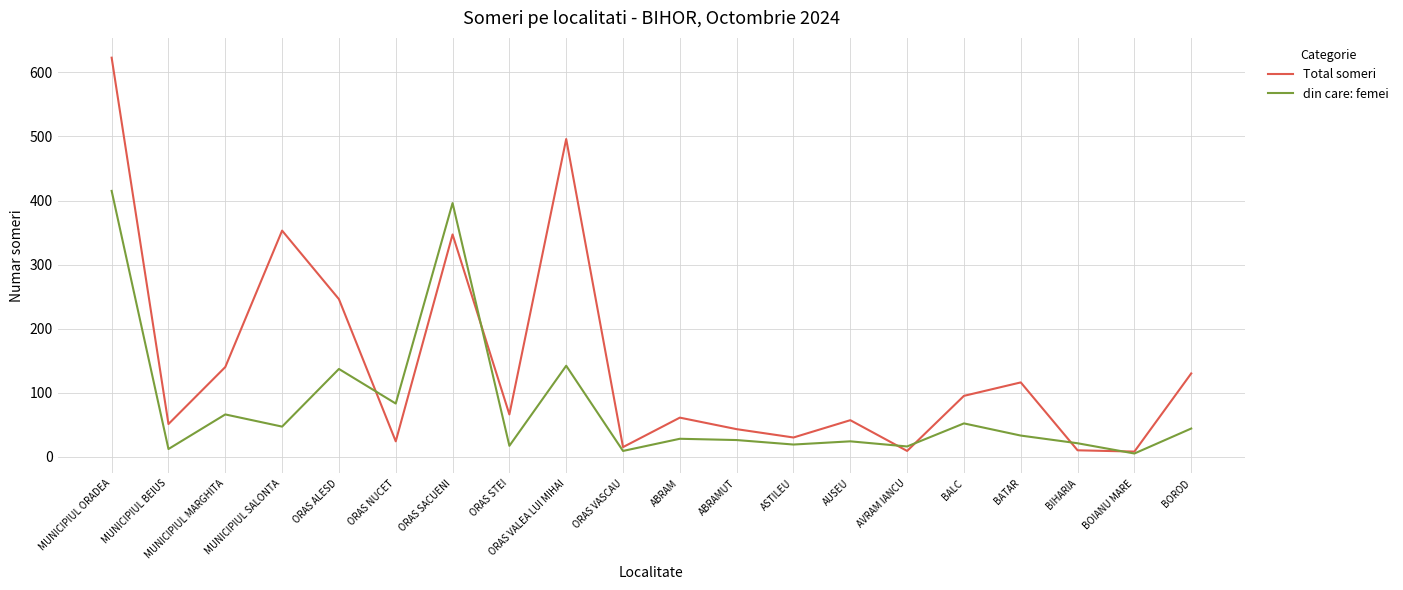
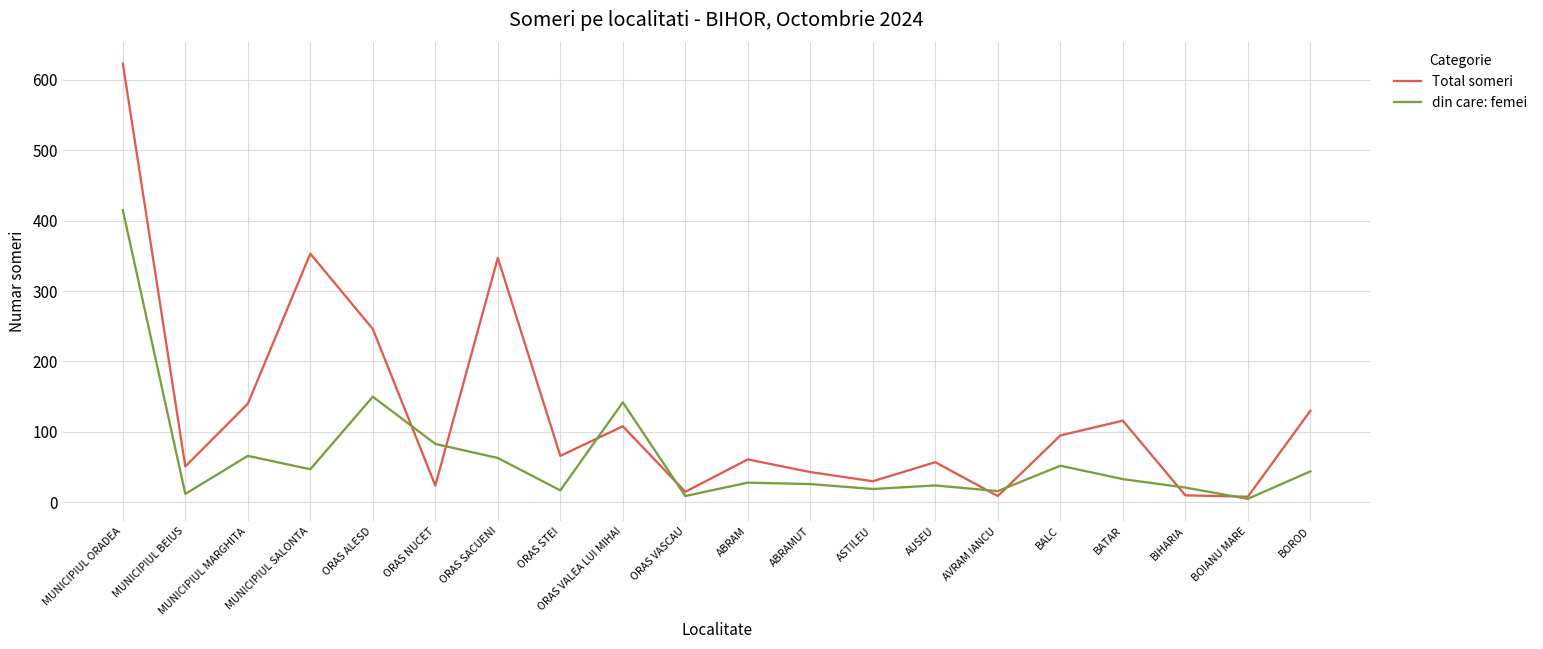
  {
    "Total someri": {
      "MUNICIPIUL ORADEA": 620,
      "MUNICIPIUL BEIUS": 50,
      "MUNICIPIUL MARGHITA": 140,
      "MUNICIPIUL SALONTA": 350,
      "ORAS ALESD": 250,
      "ORAS NUCET": 20,
      "ORAS SACUENI": 350,
      "ORAS STEI": 70,
-     "ORAS VALEA LUI MIHAI": 500,
+     "ORAS VALEA LUI MIHAI": 110,
      "ORAS VASCAU": 20,
      "ABRAM": 60,
      "ABRAMUT": 40,
      "ASTILEU": 30,
      "AUSEU": 60,
      "AVRAM IANCU": 10,
      "BALC": 100,
      "BATAR": 120,
      "BIHARIA": 10,
      "BOROD": 130
    },
    "din care: femei": {
      "MUNICIPIUL ORADEA": 420,
      "MUNICIPIUL BEIUS": 10,
      "MUNICIPIUL MARGHITA": 70,
      "MUNICIPIUL SALONTA": 50,
-     "ORAS ALESD": 140,
+     "ORAS ALESD": 150,
      "ORAS NUCET": 80,
-     "ORAS SACUENI": 400,
+     "ORAS SACUENI": 60,
      "ORAS STEI": 20,
      "ORAS VALEA LUI MIHAI": 140,
      "ORAS VASCAU": 10,
      "ABRAM": 30,
      "ABRAMUT": 30,
      "ASTILEU": 20,
      "AUSEU": 20,
      "AVRAM IANCU": 20,
      "BALC": 50,
      "BATAR": 30,
      "BIHARIA": 20,
      "BOROD": 40
    }
  }
